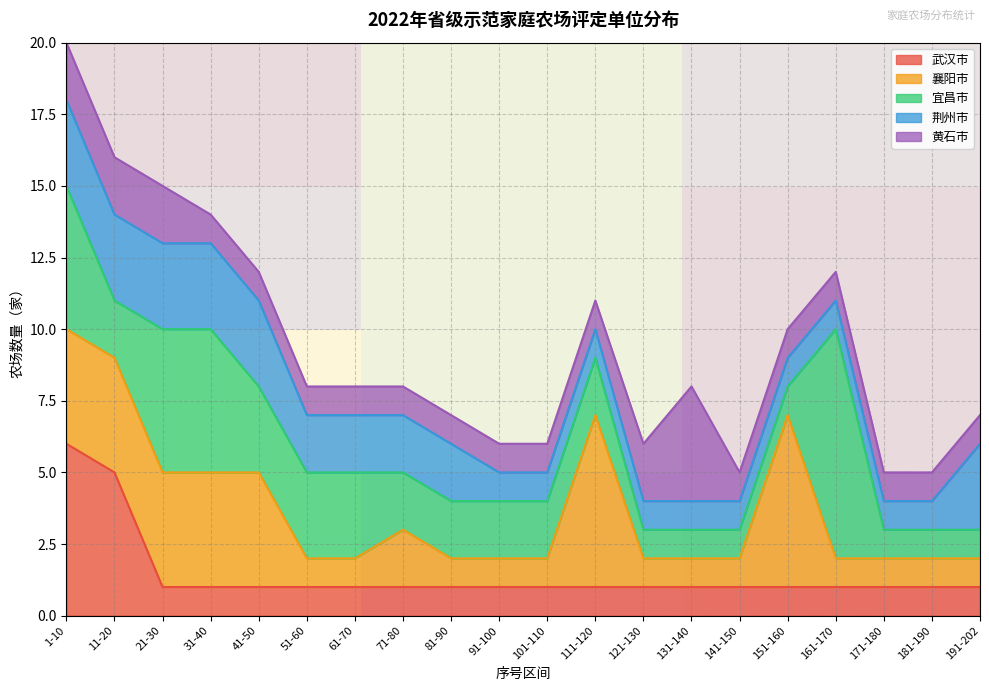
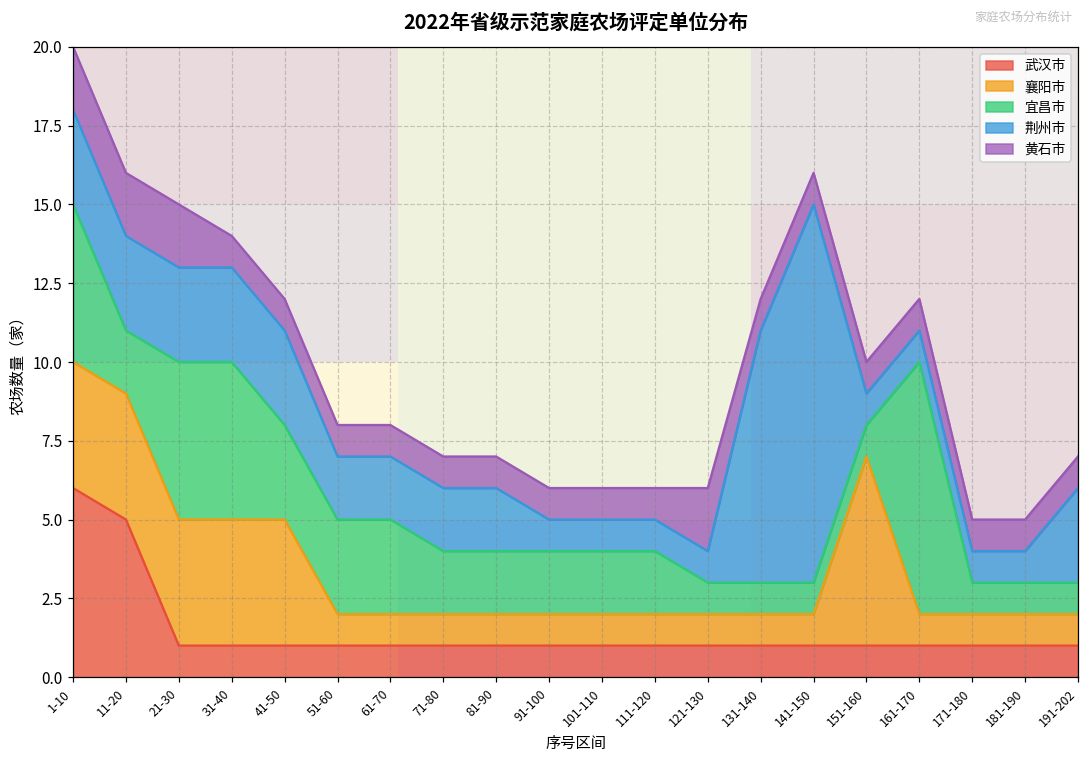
  {
    "武汉市": {
      "1-10": 6,
      "11-20": 5,
      "21-30": 1,
      "31-40": 1,
      "41-50": 1,
      "51-60": 1,
      "61-70": 1,
      "71-80": 1,
      "81-90": 1,
      "91-100": 1,
      "101-110": 1,
      "111-120": 1,
      "121-130": 1,
      "131-140": 1,
      "141-150": 1,
      "151-160": 1,
      "161-170": 1,
      "171-180": 1,
      "181-190": 1,
      "191-202": 1
    },
    "襄阳市": {
      "1-10": 4,
      "11-20": 4,
      "21-30": 4,
      "31-40": 4,
      "41-50": 4,
      "51-60": 1,
      "61-70": 1,
-     "71-80": 2,
+     "71-80": 1,
      "81-90": 1,
      "91-100": 1,
      "101-110": 1,
-     "111-120": 6,
+     "111-120": 1,
      "121-130": 1,
      "131-140": 1,
      "141-150": 1,
      "151-160": 6,
      "161-170": 1,
      "171-180": 1,
      "181-190": 1,
      "191-202": 1
    },
    "宜昌市": {
      "1-10": 5,
      "11-20": 2,
      "21-30": 5,
      "31-40": 5,
      "41-50": 3,
      "51-60": 3,
      "61-70": 3,
      "71-80": 2,
      "81-90": 2,
      "91-100": 2,
      "101-110": 2,
      "111-120": 2,
      "121-130": 1,
      "131-140": 1,
      "141-150": 1,
      "151-160": 1,
      "161-170": 8,
      "171-180": 1,
      "181-190": 1,
      "191-202": 1
    },
    "荆州市": {
      "1-10": 3,
      "11-20": 3,
      "21-30": 3,
      "31-40": 3,
      "41-50": 3,
      "51-60": 2,
      "61-70": 2,
      "71-80": 2,
      "81-90": 2,
      "91-100": 1,
      "101-110": 1,
      "111-120": 1,
      "121-130": 1,
-     "131-140": 1,
-     "141-150": 1,
+     "131-140": 8,
+     "141-150": 12,
      "151-160": 1,
      "161-170": 1,
      "171-180": 1,
      "181-190": 1,
      "191-202": 3
    },
    "黄石市": {
      "1-10": 2,
      "11-20": 2,
      "21-30": 2,
      "31-40": 1,
      "41-50": 1,
      "51-60": 1,
      "61-70": 1,
      "71-80": 1,
      "81-90": 1,
      "91-100": 1,
      "101-110": 1,
      "111-120": 1,
      "121-130": 2,
-     "131-140": 4,
+     "131-140": 1,
      "141-150": 1,
      "151-160": 1,
      "161-170": 1,
      "171-180": 1,
      "181-190": 1,
      "191-202": 1
    }
  }
